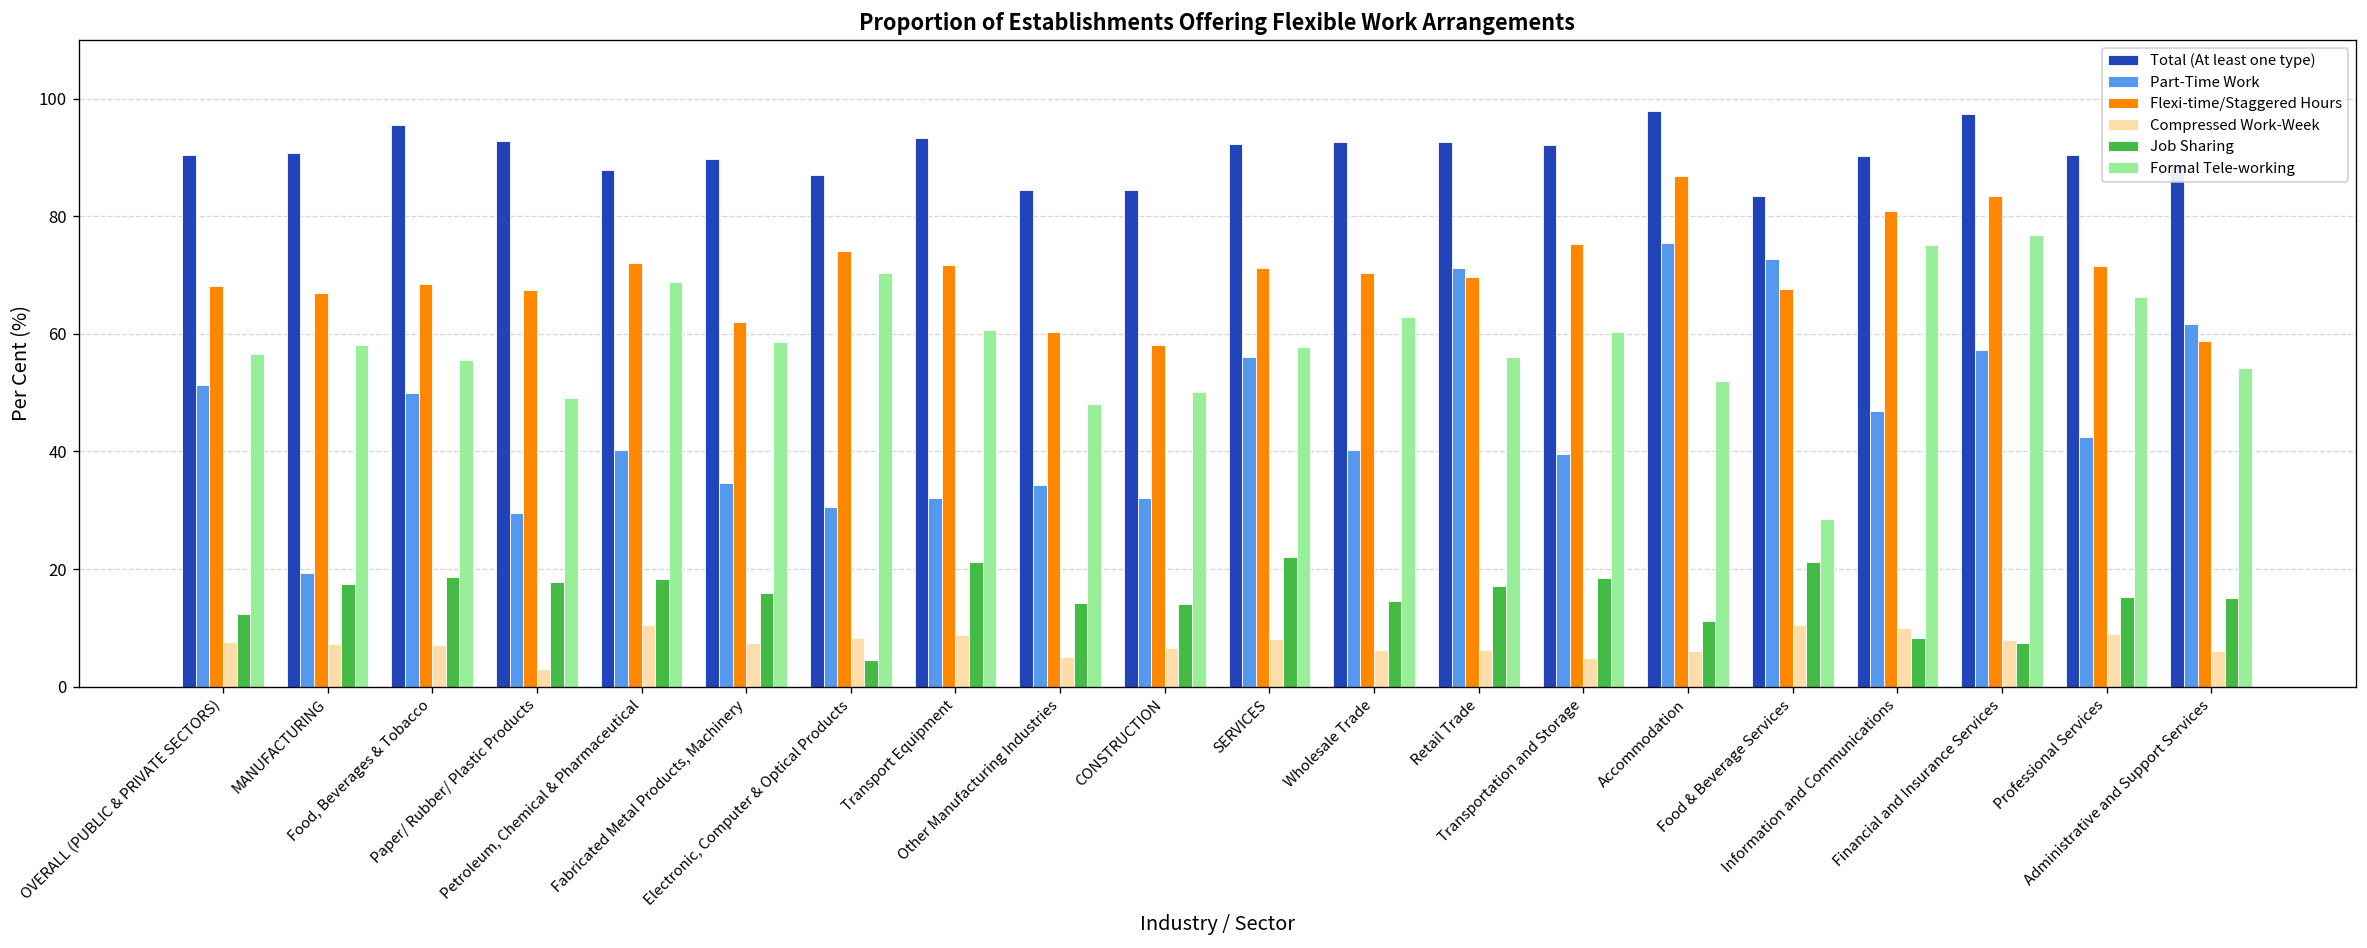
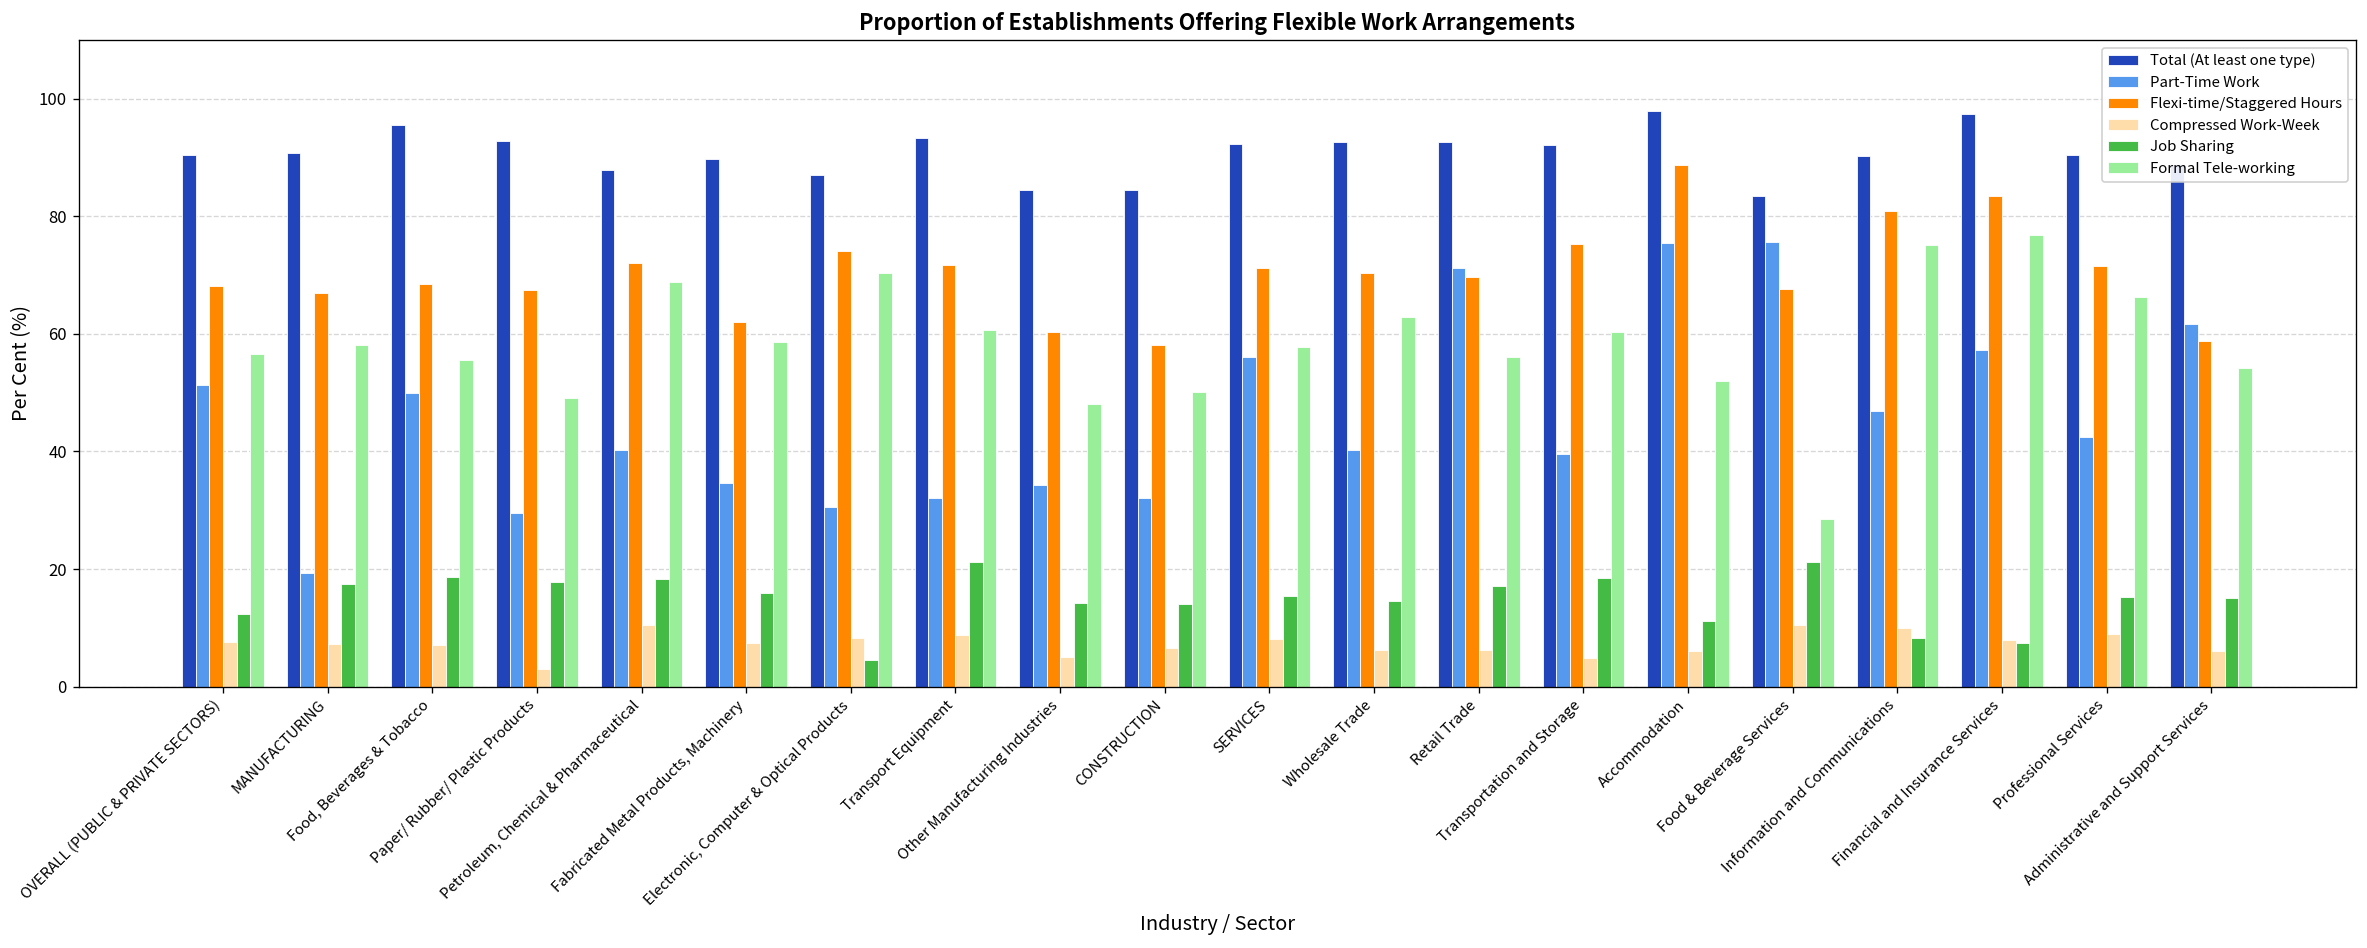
  {
    "Total (At least one type)": {
      "OVERALL (PUBLIC & PRIVATE SECTORS)": 91,
      "MANUFACTURING": 91,
      "Food, Beverages & Tobacco": 96,
      "Paper/ Rubber/ Plastic Products": 93,
      "Petroleum, Chemical & Pharmaceutical": 88,
      "Fabricated Metal Products, Machinery": 90,
      "Electronic, Computer & Optical Products": 87,
      "Transport Equipment": 93,
      "Other Manufacturing Industries": 85,
      "CONSTRUCTION": 84,
      "SERVICES": 92,
      "Wholesale Trade": 93,
      "Retail Trade": 93,
      "Transportation and Storage": 92,
      "Accommodation": 98,
      "Food & Beverage Services": 84,
      "Information and Communications": 90,
      "Financial and Insurance Services": 97,
      "Professional Services": 90
    },
    "Part-Time Work": {
      "OVERALL (PUBLIC & PRIVATE SECTORS)": 51,
      "MANUFACTURING": 19,
      "Food, Beverages & Tobacco": 50,
      "Paper/ Rubber/ Plastic Products": 30,
      "Petroleum, Chemical & Pharmaceutical": 40,
      "Fabricated Metal Products, Machinery": 35,
      "Electronic, Computer & Optical Products": 31,
      "Transport Equipment": 32,
      "Other Manufacturing Industries": 34,
      "CONSTRUCTION": 32,
      "SERVICES": 56,
      "Wholesale Trade": 40,
      "Retail Trade": 71,
      "Transportation and Storage": 40,
      "Accommodation": 76,
-     "Food & Beverage Services": 73,
+     "Food & Beverage Services": 76,
      "Information and Communications": 47,
      "Financial and Insurance Services": 57,
      "Professional Services": 43,
      "Administrative and Support Services": 62
    },
    "Flexi-time/Staggered Hours": {
      "OVERALL (PUBLIC & PRIVATE SECTORS)": 68,
      "MANUFACTURING": 67,
      "Food, Beverages & Tobacco": 69,
      "Paper/ Rubber/ Plastic Products": 68,
      "Petroleum, Chemical & Pharmaceutical": 72,
      "Fabricated Metal Products, Machinery": 62,
      "Electronic, Computer & Optical Products": 74,
      "Transport Equipment": 72,
      "Other Manufacturing Industries": 60,
      "CONSTRUCTION": 58,
      "SERVICES": 71,
      "Wholesale Trade": 70,
      "Retail Trade": 70,
      "Transportation and Storage": 75,
-     "Accommodation": 87,
+     "Accommodation": 89,
      "Food & Beverage Services": 68,
      "Information and Communications": 81,
      "Financial and Insurance Services": 83,
      "Professional Services": 72,
      "Administrative and Support Services": 59
    },
    "Compressed Work-Week": {
      "OVERALL (PUBLIC & PRIVATE SECTORS)": 8,
      "MANUFACTURING": 7,
      "Food, Beverages & Tobacco": 7,
      "Paper/ Rubber/ Plastic Products": 3,
      "Petroleum, Chemical & Pharmaceutical": 10,
      "Fabricated Metal Products, Machinery": 7,
      "Electronic, Computer & Optical Products": 8,
      "Transport Equipment": 9,
      "Other Manufacturing Industries": 5,
      "CONSTRUCTION": 7,
      "SERVICES": 8,
      "Wholesale Trade": 6,
      "Retail Trade": 6,
      "Transportation and Storage": 5,
      "Accommodation": 6,
      "Food & Beverage Services": 11,
      "Information and Communications": 10,
      "Financial and Insurance Services": 8,
      "Professional Services": 9,
      "Administrative and Support Services": 6
    },
    "Job Sharing": {
      "OVERALL (PUBLIC & PRIVATE SECTORS)": 12,
      "MANUFACTURING": 18,
      "Food, Beverages & Tobacco": 19,
      "Paper/ Rubber/ Plastic Products": 18,
      "Petroleum, Chemical & Pharmaceutical": 18,
      "Fabricated Metal Products, Machinery": 16,
      "Electronic, Computer & Optical Products": 5,
      "Transport Equipment": 21,
      "Other Manufacturing Industries": 14,
      "CONSTRUCTION": 14,
-     "SERVICES": 22,
+     "SERVICES": 15,
      "Wholesale Trade": 15,
      "Retail Trade": 17,
      "Transportation and Storage": 19,
      "Accommodation": 11,
      "Food & Beverage Services": 21,
      "Information and Communications": 8,
      "Financial and Insurance Services": 8,
      "Professional Services": 15,
      "Administrative and Support Services": 15
    },
    "Formal Tele-working": {
      "OVERALL (PUBLIC & PRIVATE SECTORS)": 57,
      "MANUFACTURING": 58,
      "Food, Beverages & Tobacco": 56,
      "Paper/ Rubber/ Plastic Products": 49,
      "Petroleum, Chemical & Pharmaceutical": 69,
      "Fabricated Metal Products, Machinery": 59,
      "Electronic, Computer & Optical Products": 70,
      "Transport Equipment": 61,
      "Other Manufacturing Industries": 48,
      "CONSTRUCTION": 50,
      "SERVICES": 58,
      "Wholesale Trade": 63,
      "Retail Trade": 56,
      "Transportation and Storage": 60,
      "Accommodation": 52,
      "Food & Beverage Services": 29,
      "Information and Communications": 75,
      "Financial and Insurance Services": 77,
      "Professional Services": 66,
      "Administrative and Support Services": 54
    }
  }
